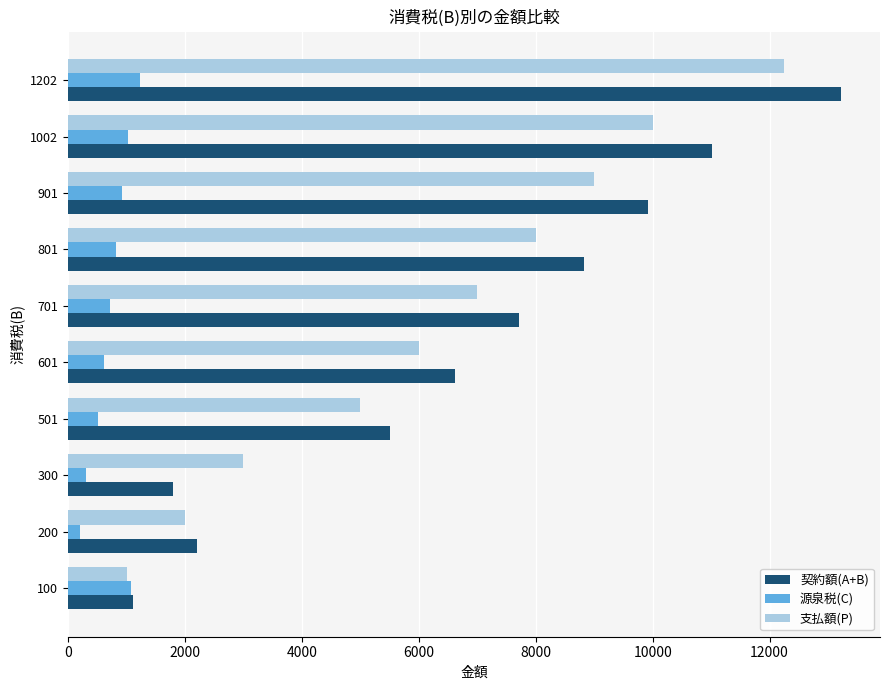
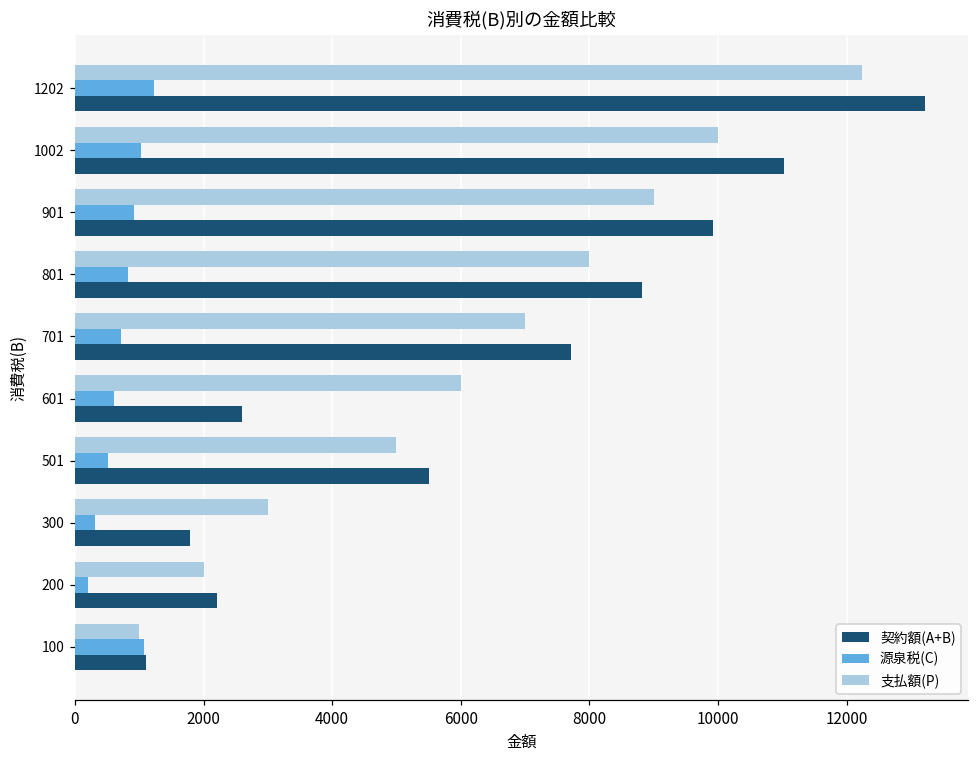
  {
    "契約額(A+B)": {
      "1202": 13200,
      "1002": 11000,
      "901": 9900,
      "801": 8800,
      "701": 7700,
-     "601": 6600,
+     "601": 2600,
      "501": 5500,
      "300": 1800,
      "200": 2200,
      "100": 1100
    },
    "源泉税(C)": {
      "1202": 1200,
      "1002": 1000,
      "901": 900,
      "801": 800,
      "701": 700,
      "601": 600,
      "501": 500,
      "300": 300,
      "200": 200,
      "100": 1100
    },
    "支払額(P)": {
      "1202": 12200,
      "1002": 10000,
      "901": 9000,
      "801": 8000,
      "701": 7000,
      "601": 6000,
      "501": 5000,
      "300": 3000,
      "200": 2000,
      "100": 1000
    }
  }
